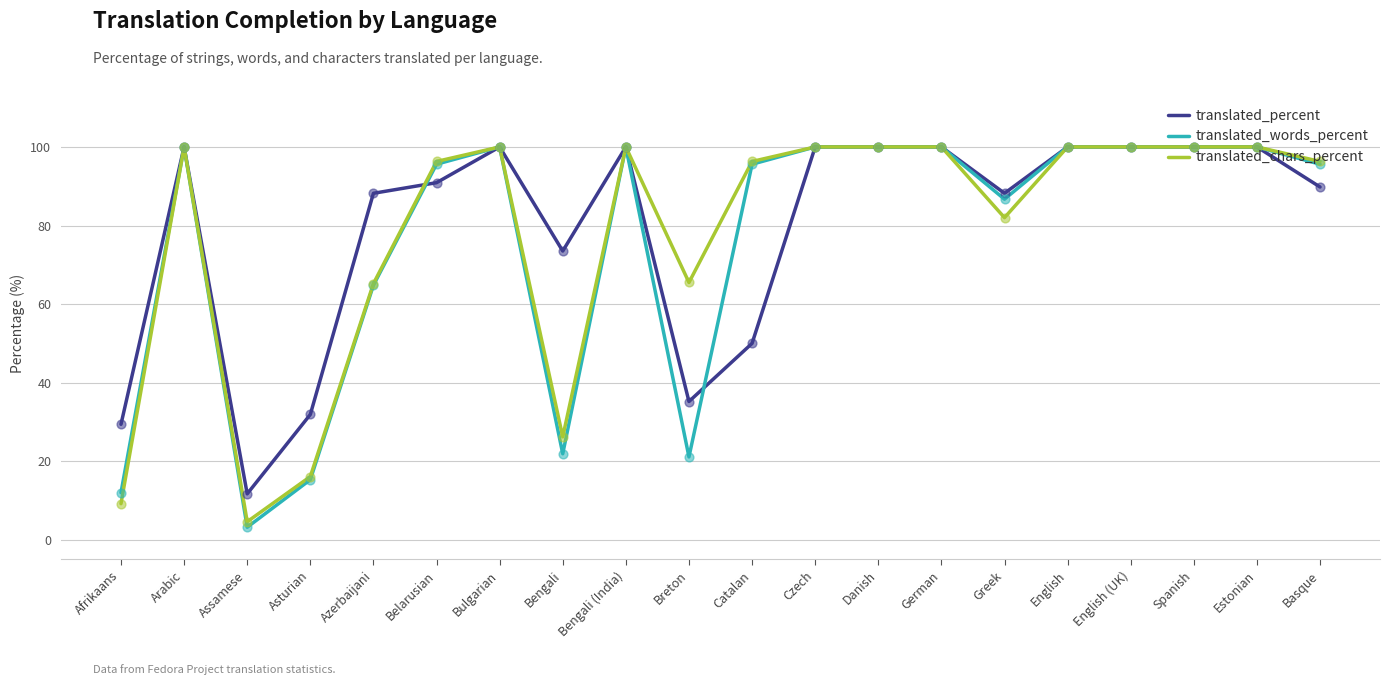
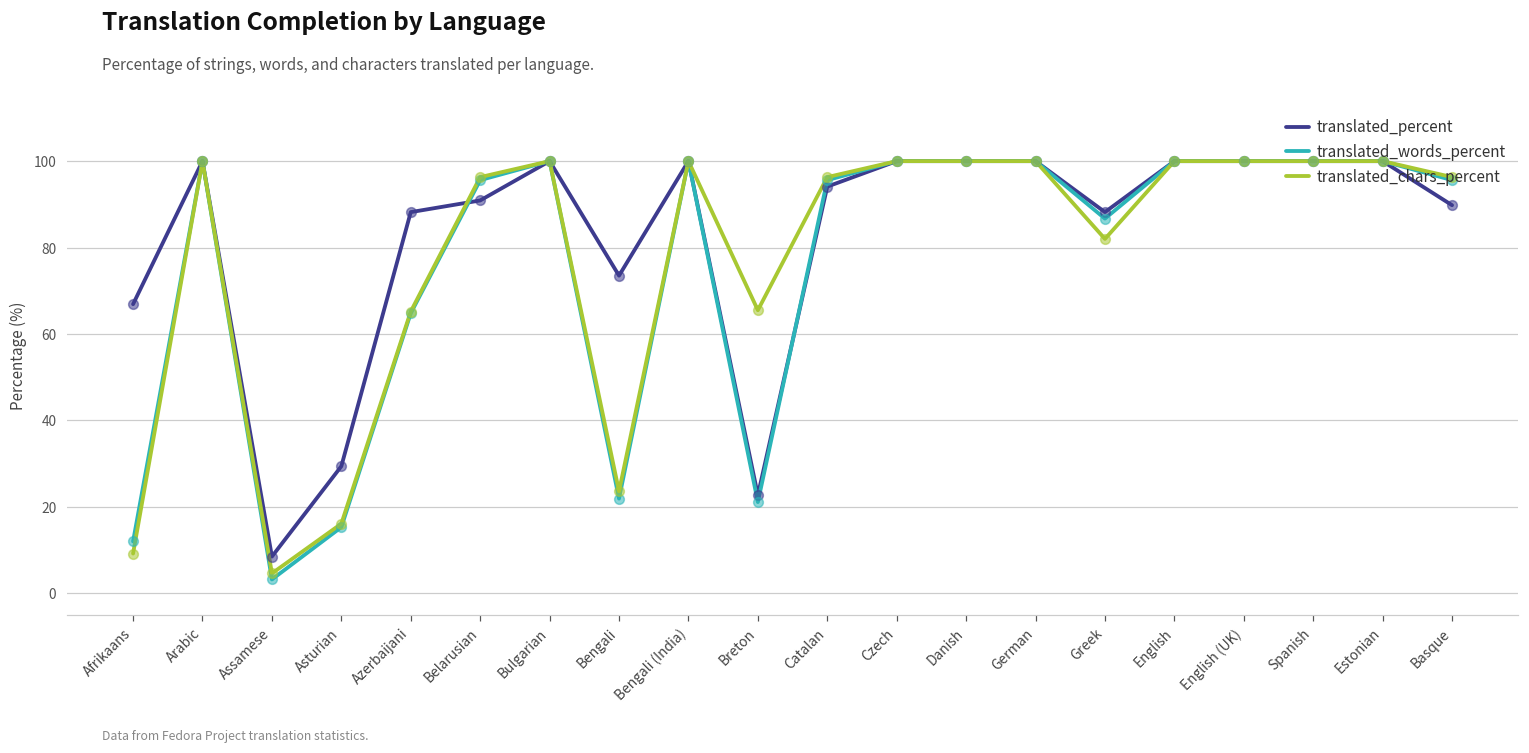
  {
    "translated_percent": {
-     "Afrikaans": 29,
-     "Assamese": 12,
-     "Asturian": 32,
+     "Afrikaans": 67,
+     "Assamese": 9,
+     "Asturian": 29,
      "Azerbaijani": 88,
      "Belarusian": 91,
      "Bengali": 74,
-     "Breton": 35,
-     "Catalan": 50,
+     "Breton": 23,
+     "Catalan": 94,
      "Greek": 88,
      "Basque": 90
    },
    "translated_words_percent": {
      "Afrikaans": 12,
      "Assamese": 3,
      "Asturian": 15,
      "Belarusian": 96,
      "Bengali": 22,
      "Breton": 21,
      "Catalan": 96,
      "Greek": 87,
      "Basque": 96
    },
    "translated_chars_percent": {
      "Afrikaans": 9,
      "Assamese": 5,
      "Asturian": 16,
      "Belarusian": 96,
-     "Bengali": 26,
+     "Bengali": 24,
      "Breton": 66,
      "Catalan": 96,
      "Greek": 82,
      "Basque": 96
    }
  }
